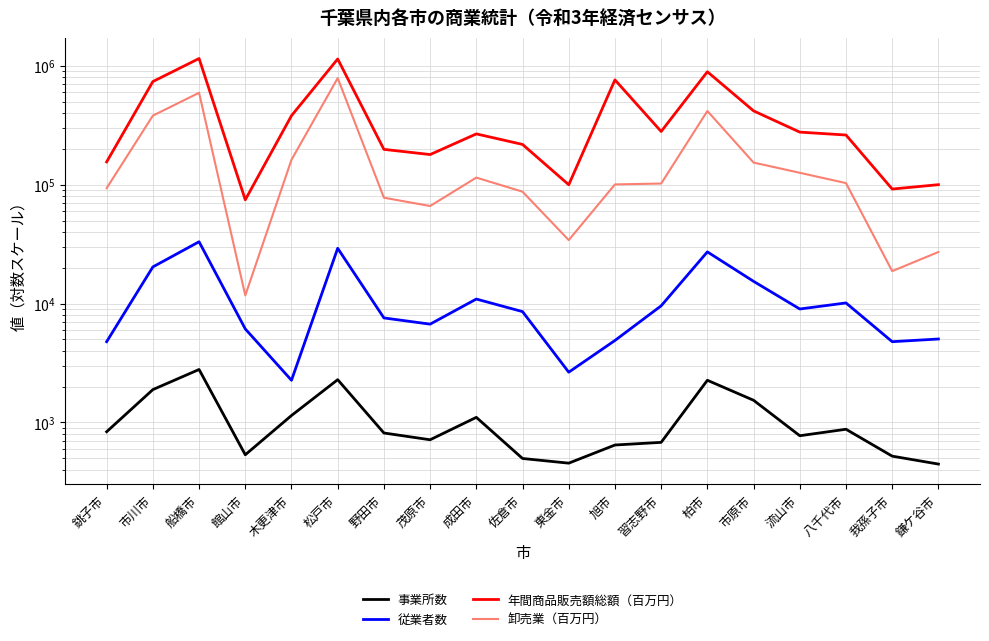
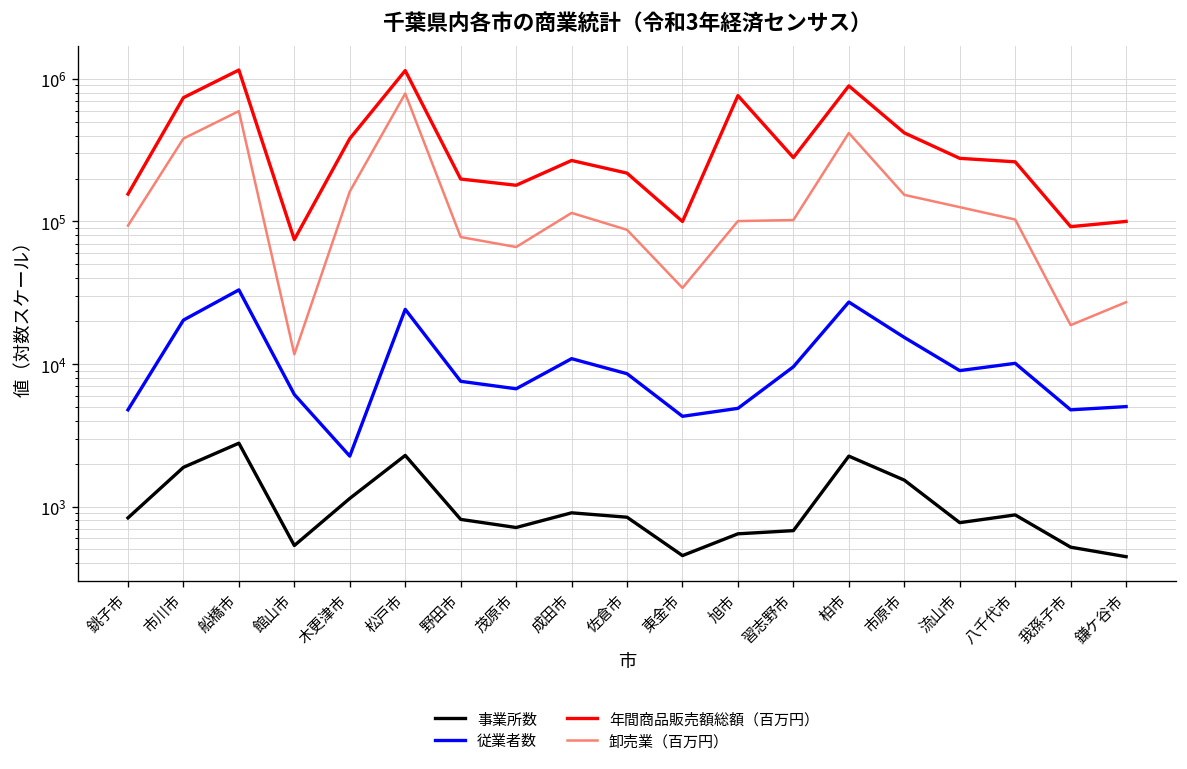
  {
    "事業所数": {
      "銚子市": 800,
      "市川市": 1900,
      "船橋市": 2800,
      "館山市": 500,
      "木更津市": 1100,
      "松戸市": 2300,
      "野田市": 800,
      "茂原市": 700,
-     "成田市": 1100,
-     "佐倉市": 500,
+     "成田市": 900,
+     "佐倉市": 800,
      "東金市": 450,
      "旭市": 600,
      "習志野市": 700,
      "柏市": 2300,
      "市原市": 1500,
      "流山市": 800,
      "八千代市": 900,
      "我孫子市": 500,
      "鎌ケ谷市": 450
    },
    "従業者数": {
      "銚子市": 4800,
      "市川市": 20000,
      "船橋市": 33000,
      "館山市": 6000,
      "木更津市": 2300,
-     "松戸市": 29000,
+     "松戸市": 24000,
      "野田市": 8000,
      "茂原市": 7000,
      "成田市": 11000,
      "佐倉市": 9000,
-     "東金市": 2600,
+     "東金市": 4300,
      "旭市": 4900,
      "習志野市": 10000,
      "柏市": 27000,
      "市原市": 15000,
      "流山市": 9000,
      "八千代市": 10000,
      "我孫子市": 4800,
      "鎌ケ谷市": 5000
    },
    "年間商品販売額総額（百万円）": {
      "銚子市": 160000,
      "市川市": 700000,
      "船橋市": 1200000,
      "館山市": 70000,
      "木更津市": 380000,
      "松戸市": 1100000,
      "野田市": 200000,
      "茂原市": 180000,
      "成田市": 270000,
      "佐倉市": 220000,
      "東金市": 100000,
      "旭市": 800000,
      "習志野市": 280000,
      "柏市": 900000,
      "市原市": 420000,
      "流山市": 280000,
      "八千代市": 260000,
      "我孫子市": 90000,
      "鎌ケ谷市": 100000
    },
    "卸売業（百万円）": {
      "銚子市": 90000,
      "市川市": 380000,
      "船橋市": 600000,
      "館山市": 12000,
      "木更津市": 160000,
      "松戸市": 800000,
      "野田市": 80000,
      "茂原市": 70000,
      "成田市": 110000,
      "佐倉市": 90000,
      "東金市": 34000,
      "旭市": 100000,
      "習志野市": 100000,
      "柏市": 420000,
      "市原市": 150000,
      "流山市": 130000,
      "八千代市": 100000,
      "我孫子市": 19000,
      "鎌ケ谷市": 27000
    }
  }
